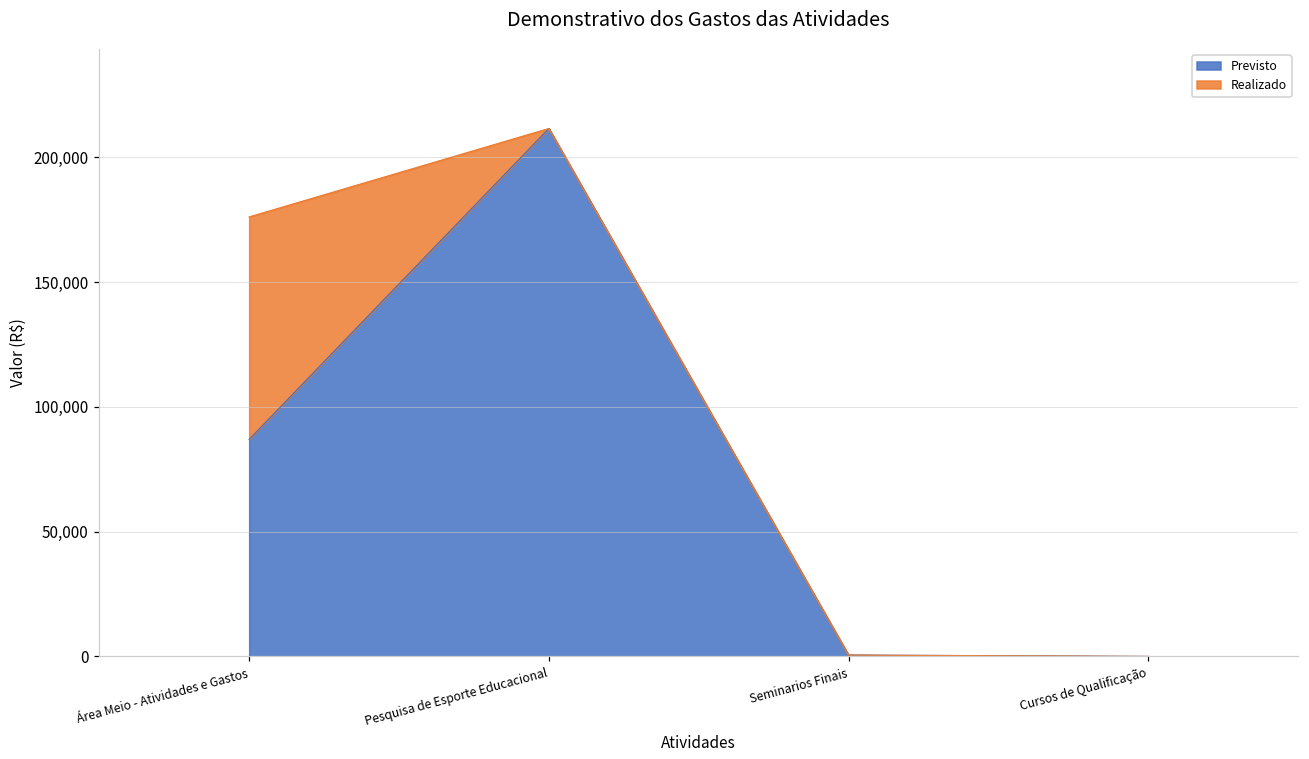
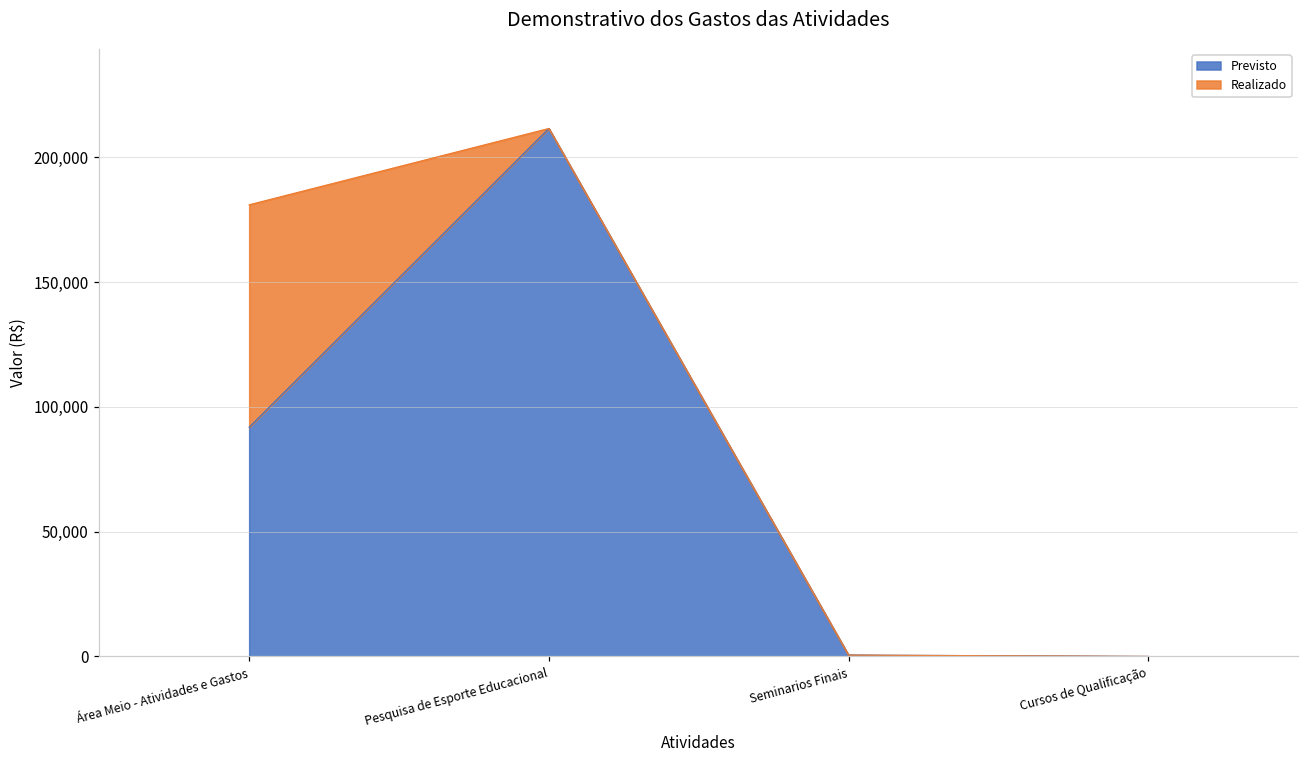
  {
    "Previsto": {
-     "Área Meio - Atividades e Gastos": "87,000"
+     "Área Meio - Atividades e Gastos": "92,000"
    },
    "Realizado": {
      "Área Meio - Atividades e Gastos": "89,000"
    }
  }
